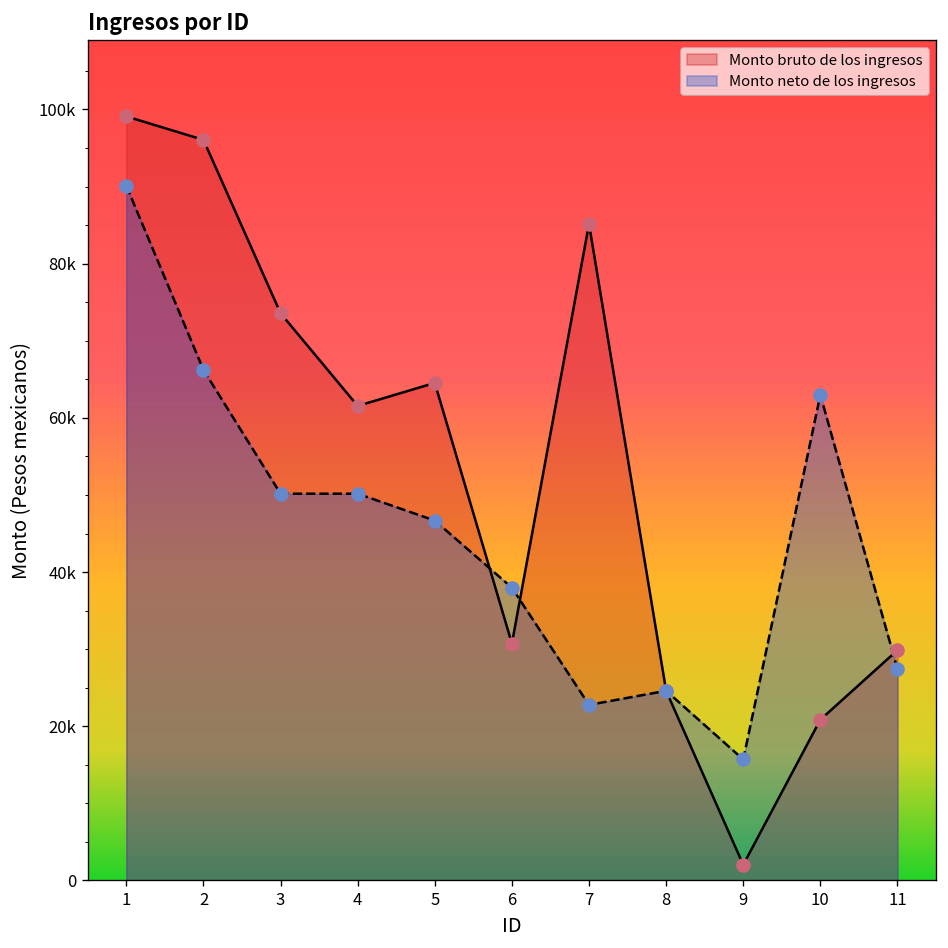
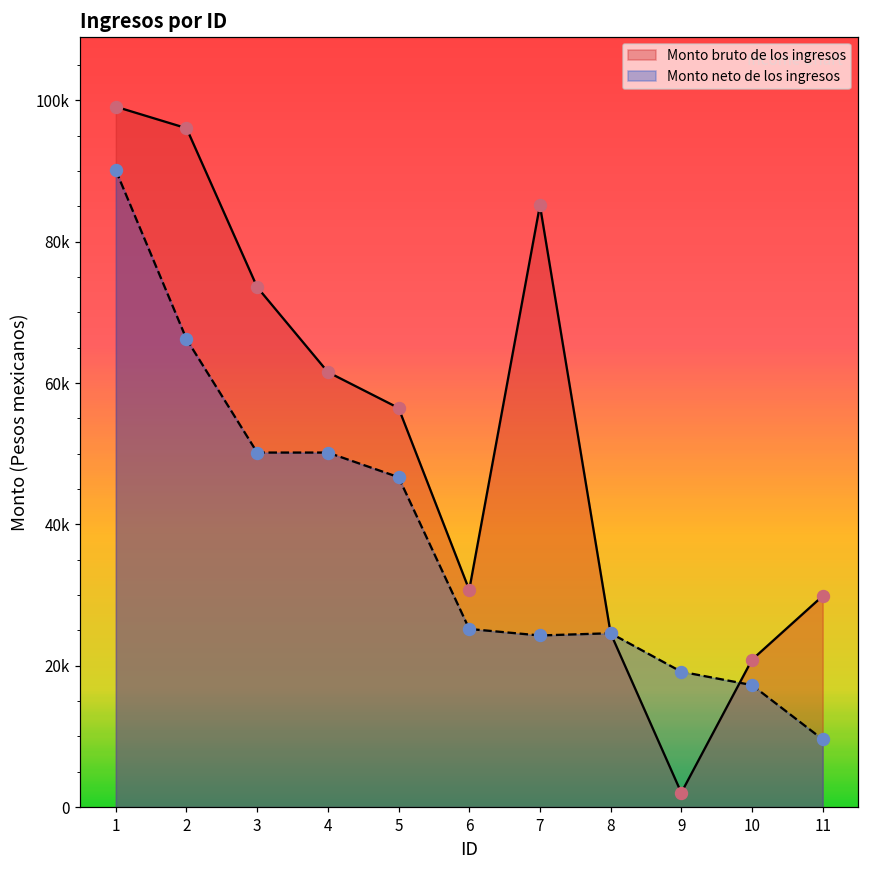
  {
    "Monto bruto de los ingresos": {
      "1": 99000,
      "2": 96000,
      "3": 74000,
      "4": 62000,
-     "5": 65000,
+     "5": 56000,
      "6": 31000,
      "7": 85000,
      "9": 2000,
      "10": 21000,
      "11": 30000
    },
    "Monto neto de los ingresos": {
      "1": 90000,
      "2": 66000,
      "3": 50000,
      "4": 50000,
      "5": 47000,
-     "6": 38000,
-     "7": 23000,
-     "9": 16000,
-     "10": 63000,
-     "11": 27000
+     "6": 25000,
+     "7": 24000,
+     "9": 19000,
+     "10": 17000,
+     "11": 10000
    }
  }
